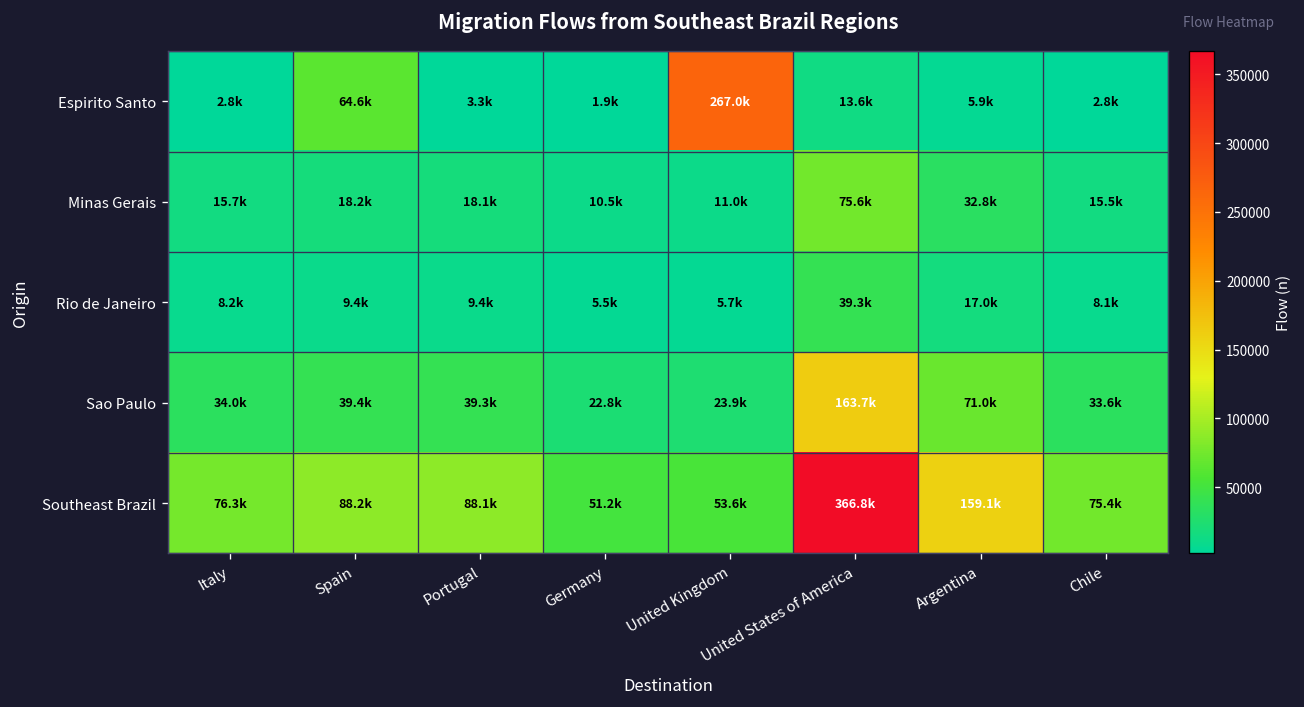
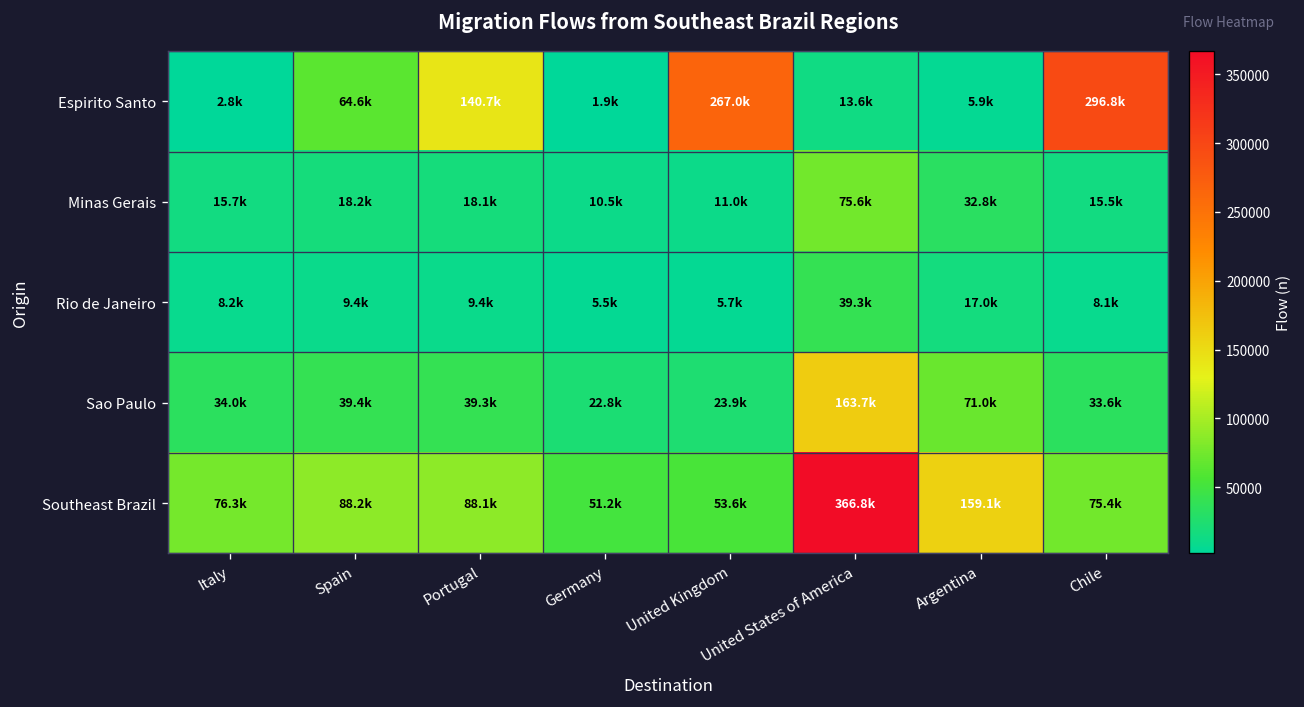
  {
    "Espirito Santo": {
      "Italy": "2.8k",
      "Spain": "64.6k",
-     "Portugal": "3.3k",
+     "Portugal": "140.7k",
      "Germany": "1.9k",
      "United Kingdom": "267.0k",
      "United States of America": "13.6k",
      "Argentina": "5.9k",
-     "Chile": "2.8k"
+     "Chile": "296.8k"
    },
    "Minas Gerais": {
      "Italy": "15.7k",
      "Spain": "18.2k",
      "Portugal": "18.1k",
      "Germany": "10.5k",
      "United Kingdom": "11.0k",
      "United States of America": "75.6k",
      "Argentina": "32.8k",
      "Chile": "15.5k"
    },
    "Rio de Janeiro": {
      "Italy": "8.2k",
      "Spain": "9.4k",
      "Portugal": "9.4k",
      "Germany": "5.5k",
      "United Kingdom": "5.7k",
      "United States of America": "39.3k",
      "Argentina": "17.0k",
      "Chile": "8.1k"
    },
    "Sao Paulo": {
      "Italy": "34.0k",
      "Spain": "39.4k",
      "Portugal": "39.3k",
      "Germany": "22.8k",
      "United Kingdom": "23.9k",
      "United States of America": "163.7k",
      "Argentina": "71.0k",
      "Chile": "33.6k"
    },
    "Southeast Brazil": {
      "Italy": "76.3k",
      "Spain": "88.2k",
      "Portugal": "88.1k",
      "Germany": "51.2k",
      "United Kingdom": "53.6k",
      "United States of America": "366.8k",
      "Argentina": "159.1k",
      "Chile": "75.4k"
    }
  }
